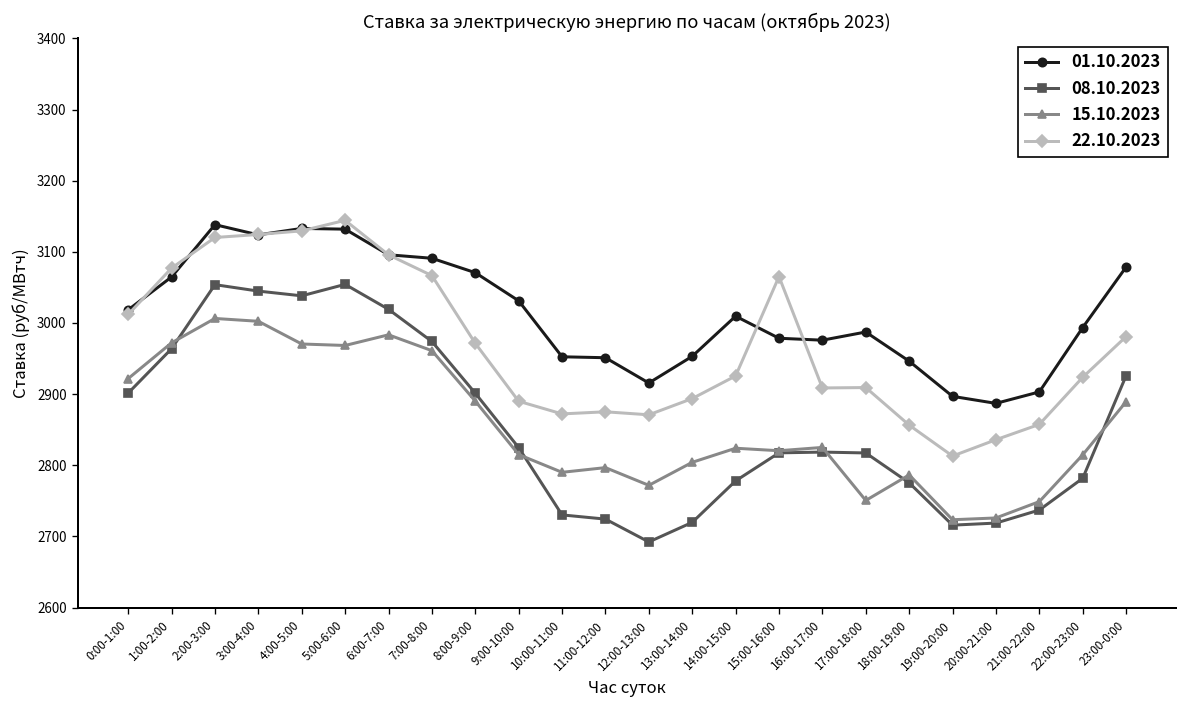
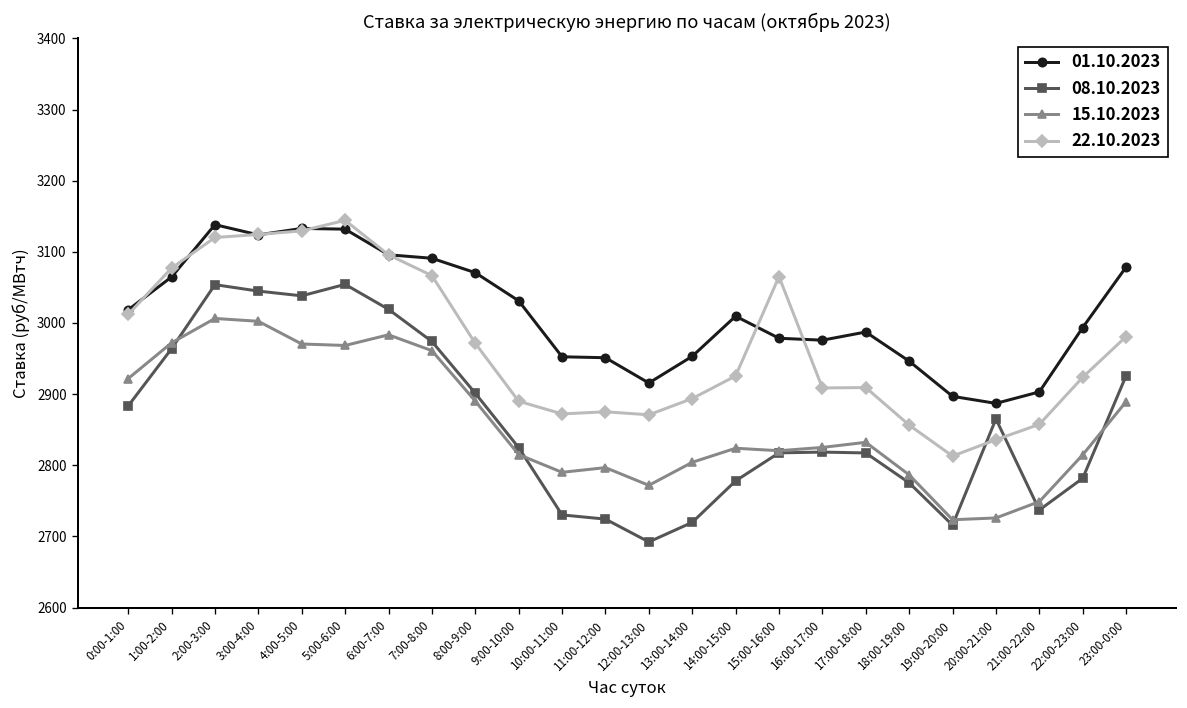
  {
    "01.10.2023": {
      "0:00-1:00": 3020,
      "1:00-2:00": 3060,
      "2:00-3:00": 3140,
      "5:00-6:00": 3130,
      "7:00-8:00": 3090,
      "8:00-9:00": 3070,
      "9:00-10:00": 3030,
      "10:00-11:00": 2950,
      "11:00-12:00": 2950,
      "12:00-13:00": 2920,
      "13:00-14:00": 2950,
      "14:00-15:00": 3010,
      "15:00-16:00": 2980,
      "16:00-17:00": 2980,
      "17:00-18:00": 2990,
      "18:00-19:00": 2950,
      "19:00-20:00": 2900,
      "20:00-21:00": 2890,
      "21:00-22:00": 2900,
      "22:00-23:00": 2990,
      "23:00-0:00": 3080
    },
    "08.10.2023": {
-     "0:00-1:00": 2900,
+     "0:00-1:00": 2880,
      "1:00-2:00": 2960,
      "2:00-3:00": 3050,
      "3:00-4:00": 3040,
      "4:00-5:00": 3040,
      "5:00-6:00": 3050,
      "6:00-7:00": 3020,
      "7:00-8:00": 2970,
      "8:00-9:00": 2900,
      "9:00-10:00": 2820,
      "10:00-11:00": 2730,
      "11:00-12:00": 2720,
      "12:00-13:00": 2690,
      "13:00-14:00": 2720,
      "14:00-15:00": 2780,
      "16:00-17:00": 2820,
      "17:00-18:00": 2820,
      "18:00-19:00": 2780,
      "19:00-20:00": 2720,
-     "20:00-21:00": 2720,
+     "20:00-21:00": 2870,
      "21:00-22:00": 2740,
      "22:00-23:00": 2780,
      "23:00-0:00": 2930
    },
    "15.10.2023": {
      "0:00-1:00": 2920,
      "1:00-2:00": 2970,
      "2:00-3:00": 3010,
      "3:00-4:00": 3000,
      "4:00-5:00": 2970,
      "5:00-6:00": 2970,
      "6:00-7:00": 2980,
      "7:00-8:00": 2960,
      "8:00-9:00": 2890,
      "9:00-10:00": 2820,
      "10:00-11:00": 2790,
      "11:00-12:00": 2800,
      "12:00-13:00": 2770,
      "13:00-14:00": 2800,
      "14:00-15:00": 2820,
      "16:00-17:00": 2830,
-     "17:00-18:00": 2750,
+     "17:00-18:00": 2830,
      "18:00-19:00": 2790,
      "19:00-20:00": 2720,
      "20:00-21:00": 2730,
      "21:00-22:00": 2750,
      "22:00-23:00": 2810,
      "23:00-0:00": 2890
    },
    "22.10.2023": {
      "0:00-1:00": 3010,
      "1:00-2:00": 3080,
      "2:00-3:00": 3120,
      "5:00-6:00": 3140,
      "7:00-8:00": 3070,
      "8:00-9:00": 2970,
      "9:00-10:00": 2890,
      "10:00-11:00": 2870,
      "11:00-12:00": 2880,
      "12:00-13:00": 2870,
      "13:00-14:00": 2890,
      "14:00-15:00": 2930,
      "15:00-16:00": 3070,
      "16:00-17:00": 2910,
      "17:00-18:00": 2910,
      "18:00-19:00": 2860,
      "19:00-20:00": 2810,
      "20:00-21:00": 2840,
      "21:00-22:00": 2860,
      "22:00-23:00": 2920,
      "23:00-0:00": 2980
    }
  }
